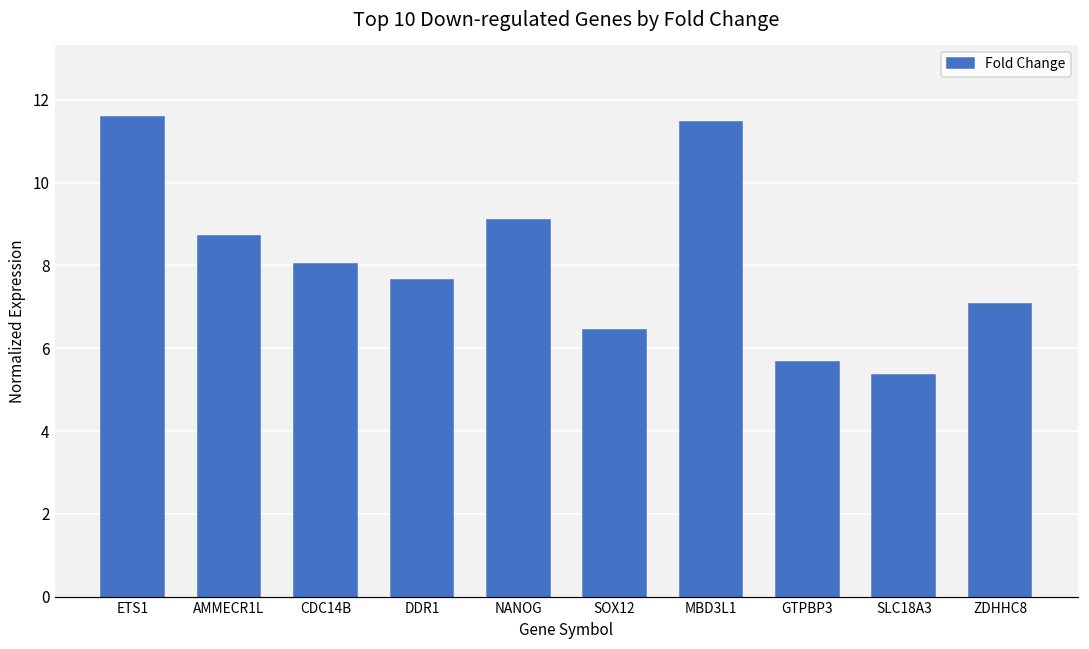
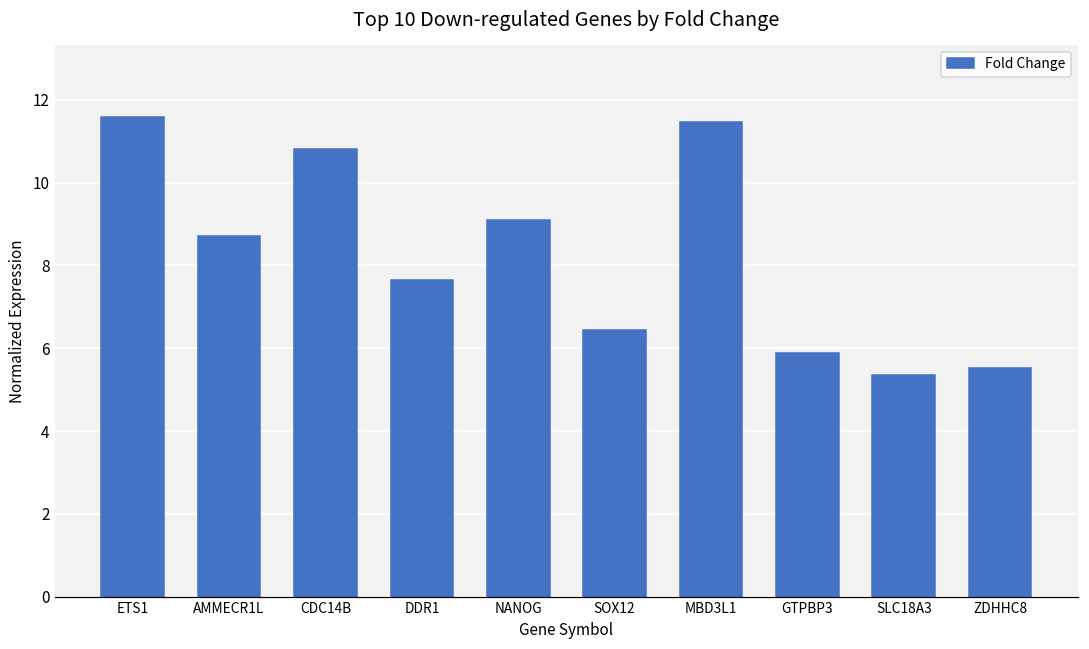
  {
    "ETS1": 11.6,
    "AMMECR1L": 8.7,
-   "CDC14B": 8.0,
+   "CDC14B": 10.8,
    "DDR1": 7.6,
    "NANOG": 9.1,
    "SOX12": 6.4,
    "MBD3L1": 11.5,
-   "GTPBP3": 5.7,
+   "GTPBP3": 5.9,
    "SLC18A3": 5.4,
-   "ZDHHC8": 7.1
+   "ZDHHC8": 5.5
  }
